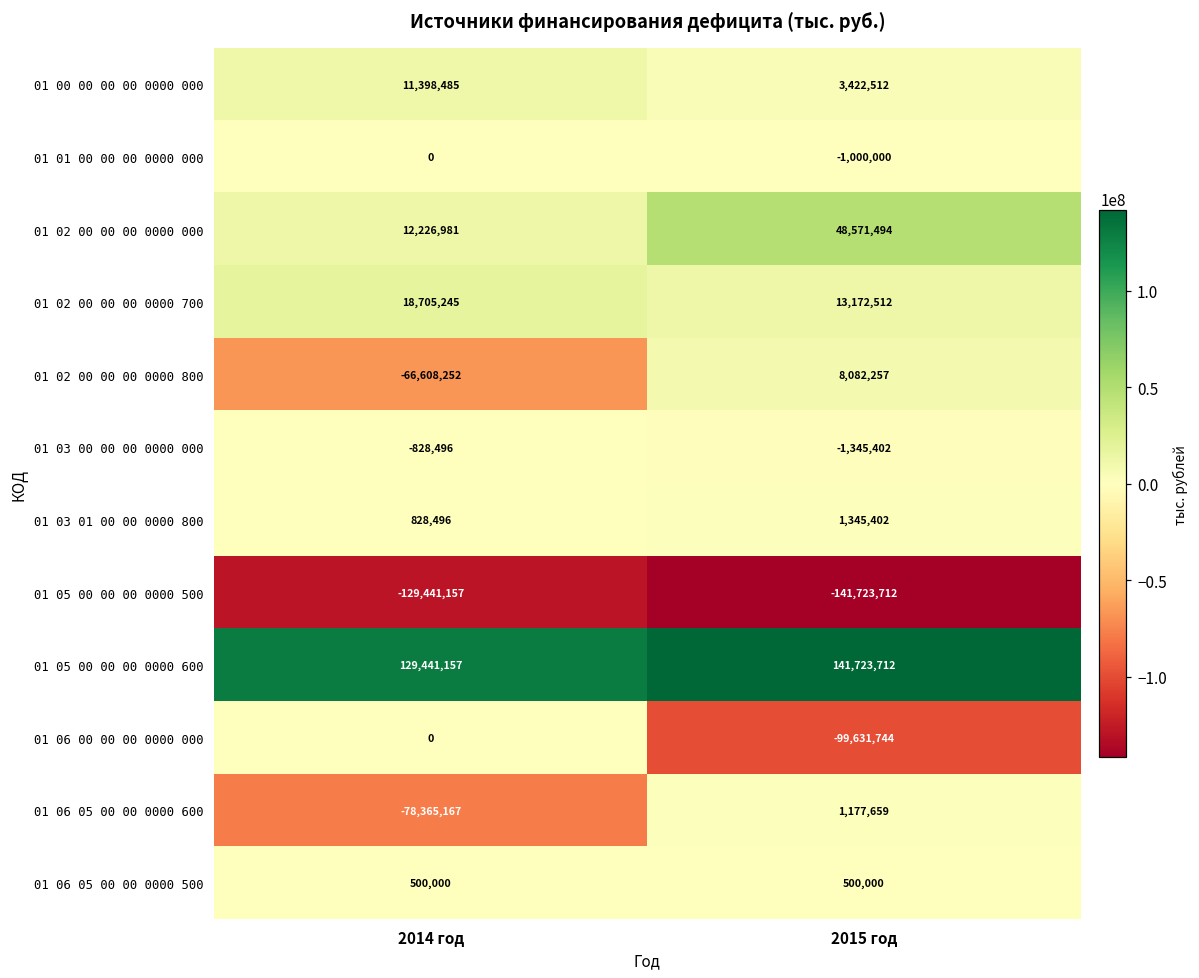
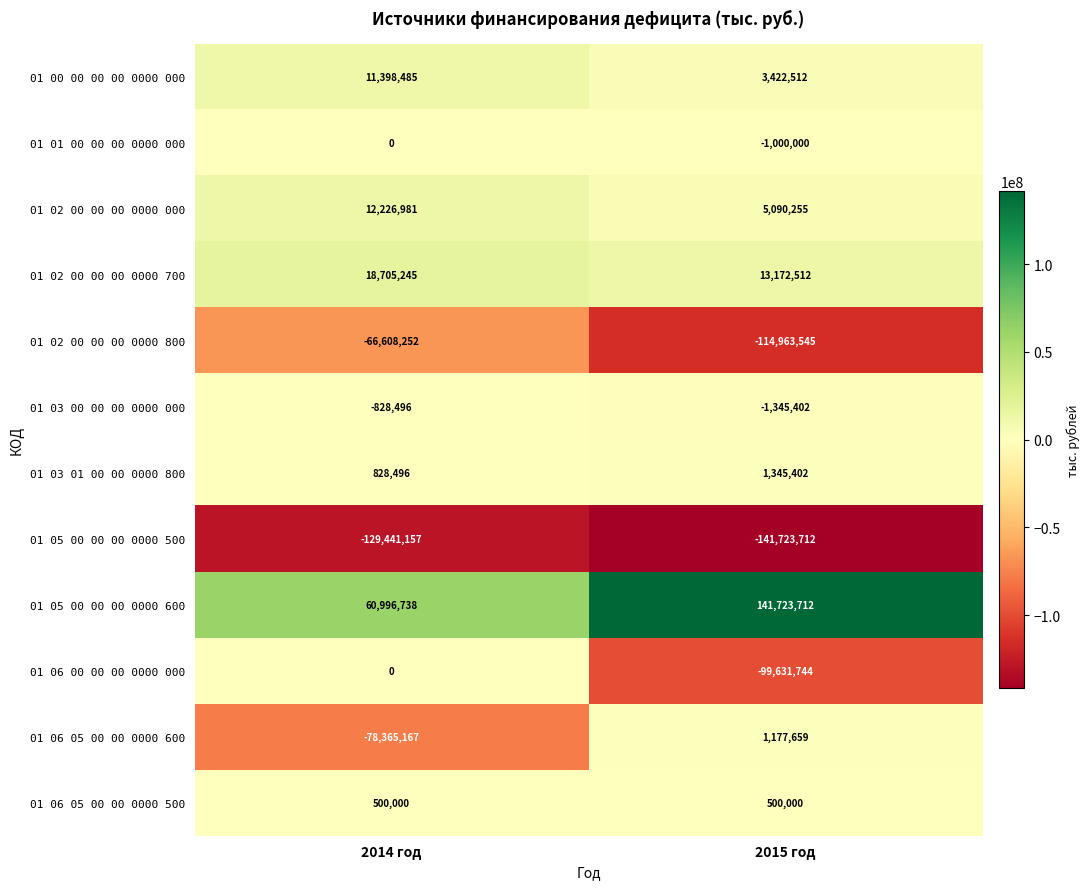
  {
    "01 00 00 00 00 0000 000": {
      "2014 год": "11,398,485",
      "2015 год": "3,422,512"
    },
    "01 01 00 00 00 0000 000": {
      "2014 год": "0",
      "2015 год": "-1,000,000"
    },
    "01 02 00 00 00 0000 000": {
      "2014 год": "12,226,981",
-     "2015 год": "48,571,494"
+     "2015 год": "5,090,255"
    },
    "01 02 00 00 00 0000 700": {
      "2014 год": "18,705,245",
      "2015 год": "13,172,512"
    },
    "01 02 00 00 00 0000 800": {
      "2014 год": "-66,608,252",
-     "2015 год": "8,082,257"
+     "2015 год": "-114,963,545"
    },
    "01 03 00 00 00 0000 000": {
      "2014 год": "-828,496",
      "2015 год": "-1,345,402"
    },
    "01 03 01 00 00 0000 800": {
      "2014 год": "828,496",
      "2015 год": "1,345,402"
    },
    "01 05 00 00 00 0000 500": {
      "2014 год": "-129,441,157",
      "2015 год": "-141,723,712"
    },
    "01 05 00 00 00 0000 600": {
-     "2014 год": "129,441,157",
+     "2014 год": "60,996,738",
      "2015 год": "141,723,712"
    },
    "01 06 00 00 00 0000 000": {
      "2014 год": "0",
      "2015 год": "-99,631,744"
    },
    "01 06 05 00 00 0000 600": {
      "2014 год": "-78,365,167",
      "2015 год": "1,177,659"
    },
    "01 06 05 00 00 0000 500": {
      "2014 год": "500,000",
      "2015 год": "500,000"
    }
  }
